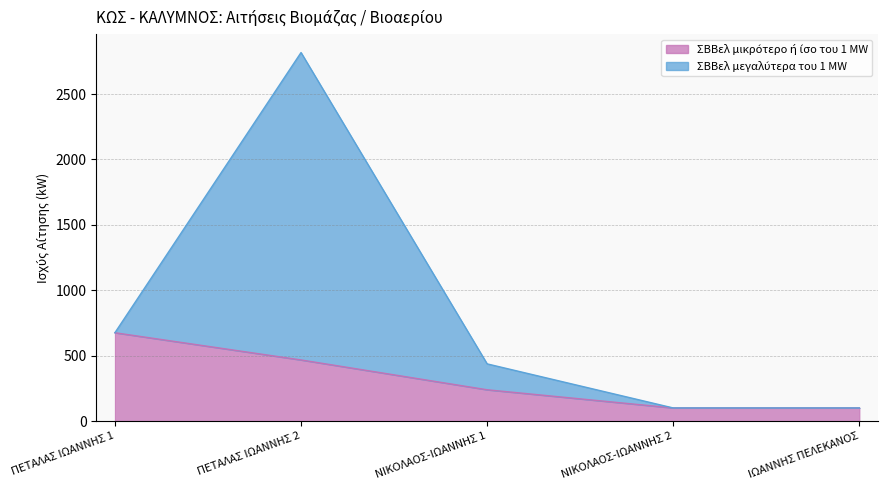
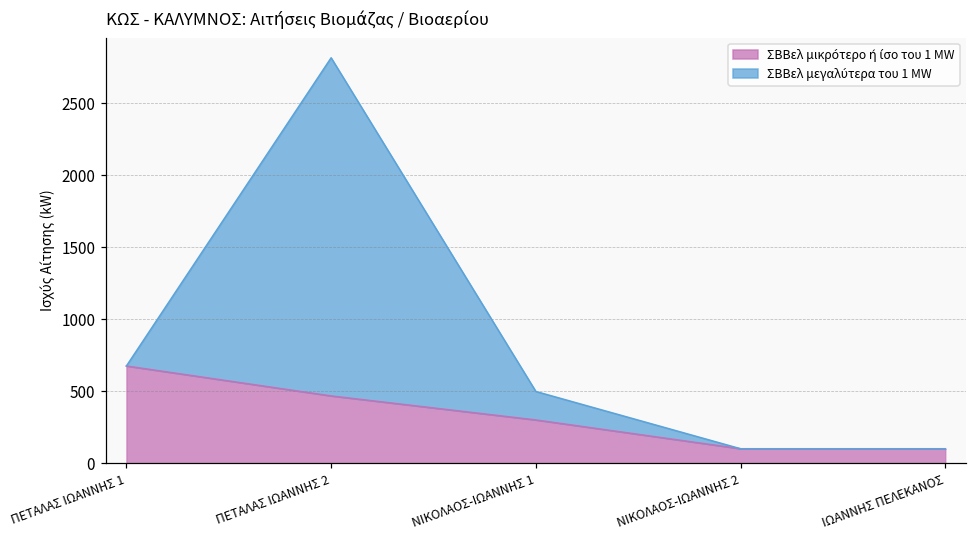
  {
    "ΣΒΒελ μικρότερο ή ίσο του 1 MW": {
      "ΠΕΤΑΛΑΣ ΙΩΑΝΝΗΣ 2": 470,
-     "ΝΙΚΟΛΑΟΣ-ΙΩΑΝΝΗΣ 1": 240
+     "ΝΙΚΟΛΑΟΣ-ΙΩΑΝΝΗΣ 1": 300
    },
    "ΣΒΒελ μεγαλύτερα του 1 MW": {
      "ΠΕΤΑΛΑΣ ΙΩΑΝΝΗΣ 2": 2350,
      "ΝΙΚΟΛΑΟΣ-ΙΩΑΝΝΗΣ 1": 200
    }
  }
